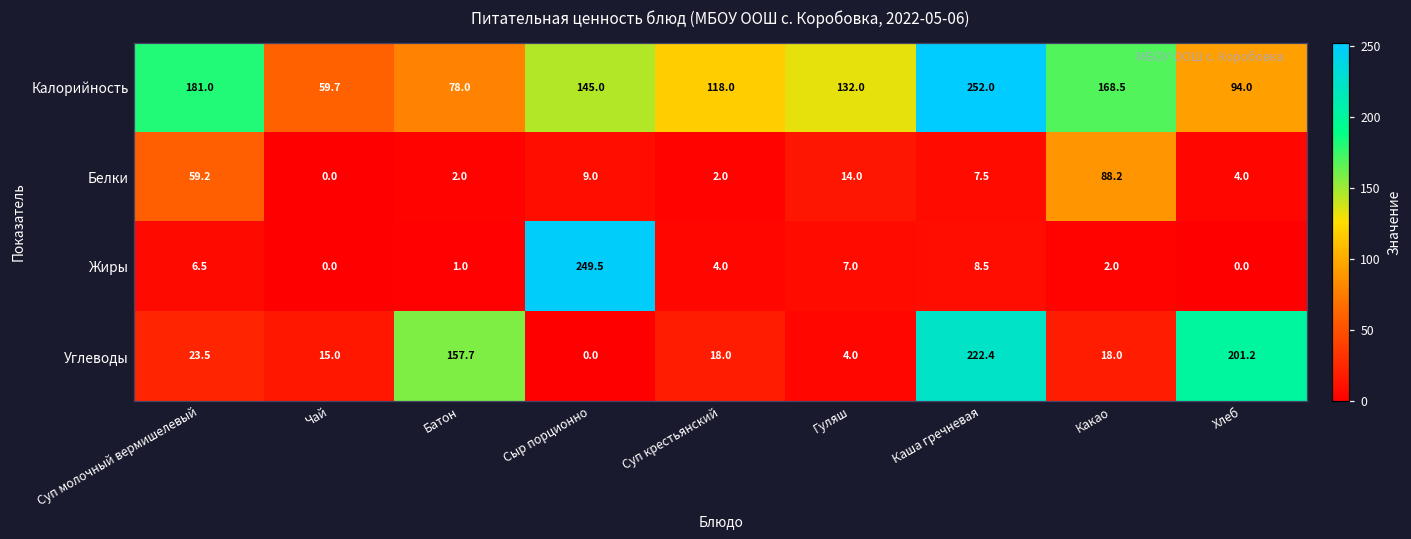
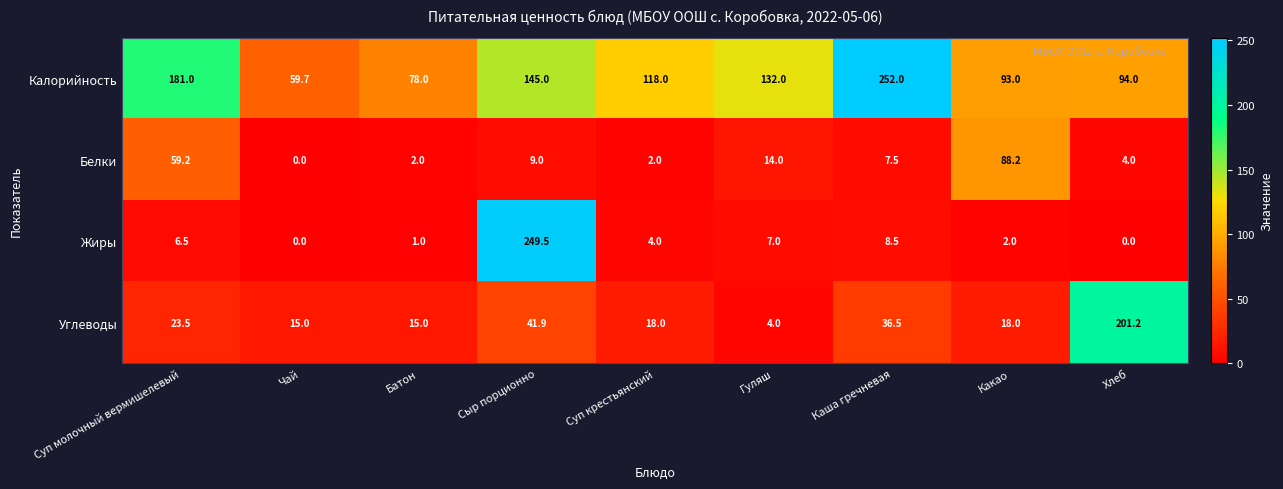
  {
    "Калорийность": {
      "Суп молочный вермишелевый": 181.0,
      "Чай": 59.7,
      "Батон": 78.0,
      "Сыр порционно": 145.0,
      "Суп крестьянский": 118.0,
      "Гуляш": 132.0,
      "Каша гречневая": 252.0,
-     "Какао": 168.5
+     "Какао": 93.0
    },
    "Белки": {
      "Суп молочный вермишелевый": 59.2,
      "Чай": 0.0,
      "Батон": 2.0,
      "Сыр порционно": 9.0,
      "Суп крестьянский": 2.0,
      "Гуляш": 14.0,
      "Каша гречневая": 7.5,
      "Какао": 88.2,
      "Хлеб": 4.0
    },
    "Жиры": {
      "Суп молочный вермишелевый": 6.5,
      "Чай": 0.0,
      "Батон": 1.0,
      "Сыр порционно": 249.5,
      "Суп крестьянский": 4.0,
      "Гуляш": 7.0,
      "Каша гречневая": 8.5,
      "Какао": 2.0,
      "Хлеб": 0.0
    },
    "Углеводы": {
      "Суп молочный вермишелевый": 23.5,
      "Чай": 15.0,
-     "Батон": 157.7,
-     "Сыр порционно": 0.0,
+     "Батон": 15.0,
+     "Сыр порционно": 41.9,
      "Суп крестьянский": 18.0,
      "Гуляш": 4.0,
-     "Каша гречневая": 222.4,
+     "Каша гречневая": 36.5,
      "Какао": 18.0,
      "Хлеб": 201.2
    }
  }
